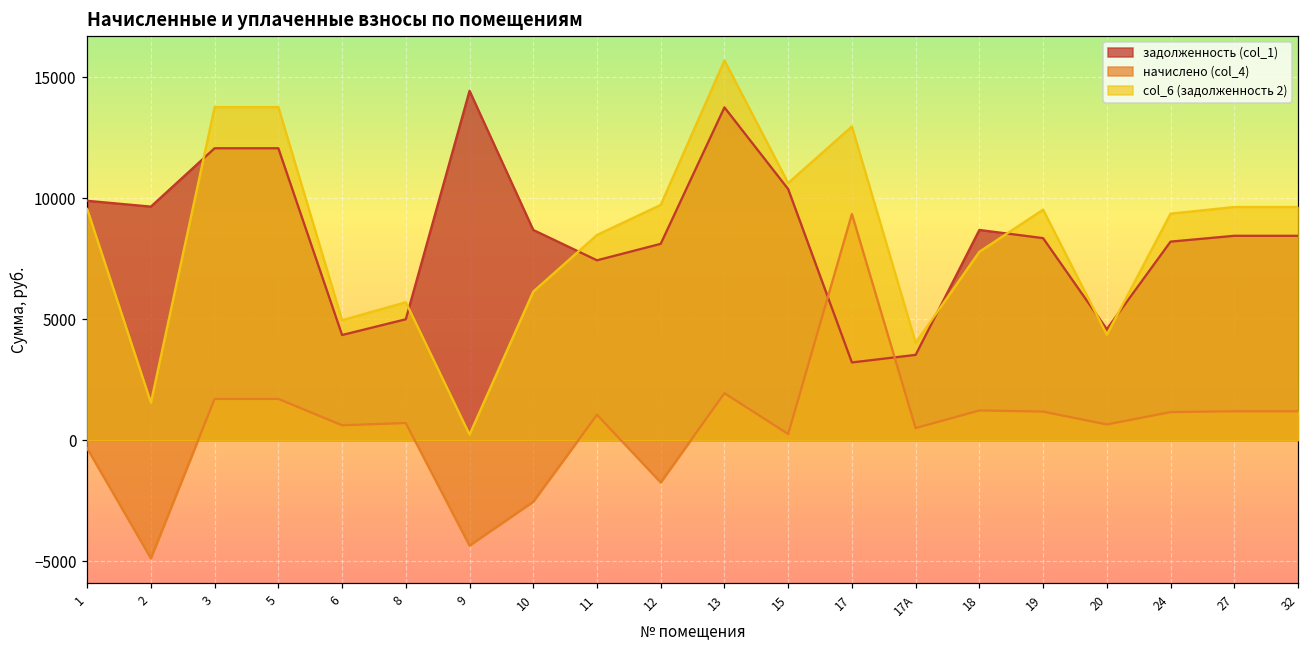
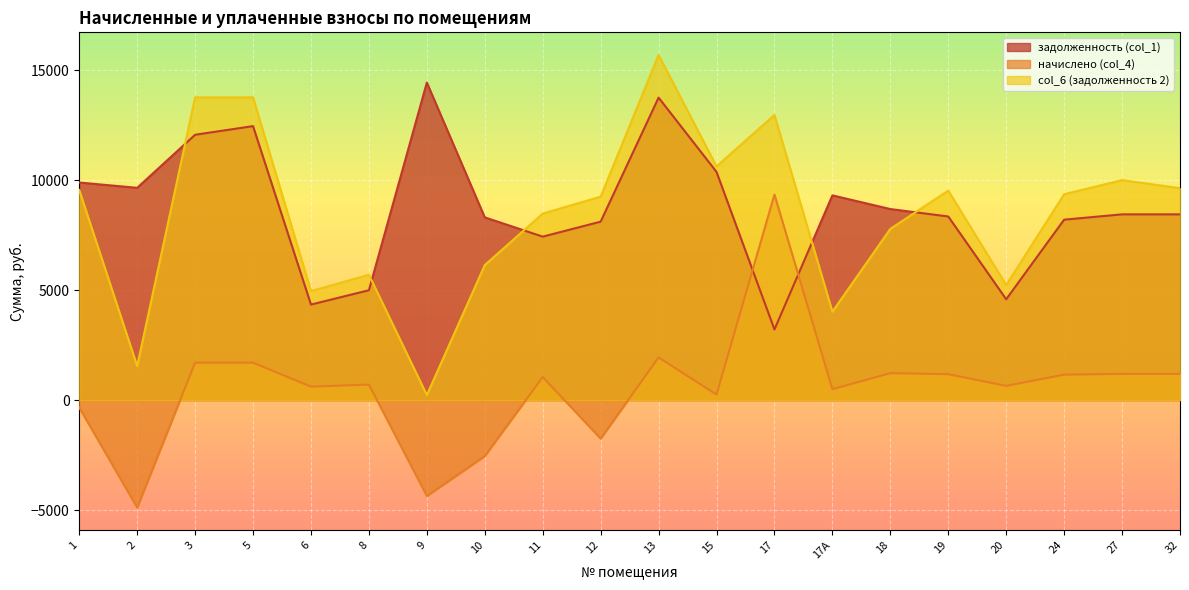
  {
    "задолженность (col_1)": {
      "1": 9900,
      "2": 9600,
      "3": 12100,
-     "5": 12100,
+     "5": 12500,
      "6": 4300,
      "8": 5000,
      "9": 14400,
-     "10": 8700,
+     "10": 8300,
      "11": 7400,
      "12": 8100,
      "13": 13700,
      "15": 10400,
      "17": 3200,
-     "17А": 3500,
+     "17А": 9300,
      "18": 8700,
      "19": 8300,
      "20": 4600,
      "24": 8200,
      "27": 8400,
      "32": 8400
    },
    "col_6 (задолженность 2)": {
      "1": 9600,
      "2": 1500,
      "3": 13800,
      "5": 13800,
      "6": 5000,
      "8": 5700,
      "9": 200,
      "10": 6100,
      "11": 8500,
-     "12": 9700,
+     "12": 9200,
      "13": 15700,
      "15": 10600,
      "17": 13000,
      "17А": 4000,
      "18": 7800,
      "19": 9500,
-     "20": 4400,
+     "20": 5200,
      "24": 9400,
-     "27": 9600,
+     "27": 10000,
      "32": 9600
    }
  }
